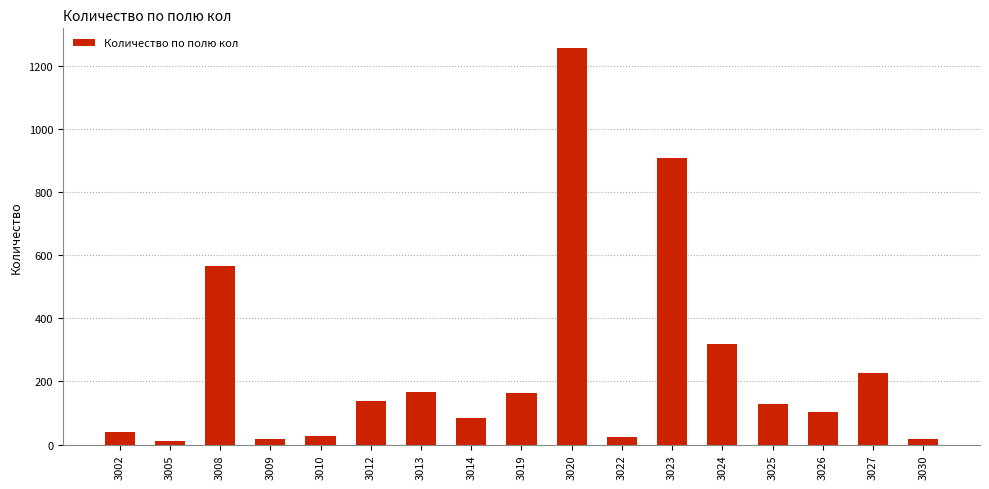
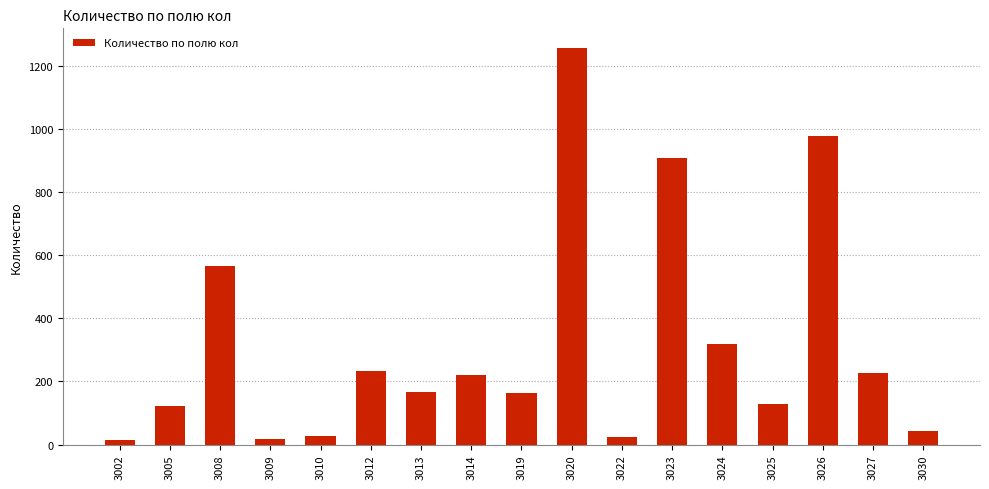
  {
-   "3002": 40,
-   "3005": 10,
+   "3002": 10,
+   "3005": 120,
    "3008": 560,
    "3009": 20,
    "3010": 30,
-   "3012": 140,
+   "3012": 230,
    "3013": 170,
-   "3014": 80,
+   "3014": 220,
    "3019": 160,
    "3020": 1260,
    "3022": 20,
    "3023": 910,
    "3024": 320,
    "3025": 130,
-   "3026": 100,
+   "3026": 980,
    "3027": 230,
-   "3030": 20
+   "3030": 40
  }
